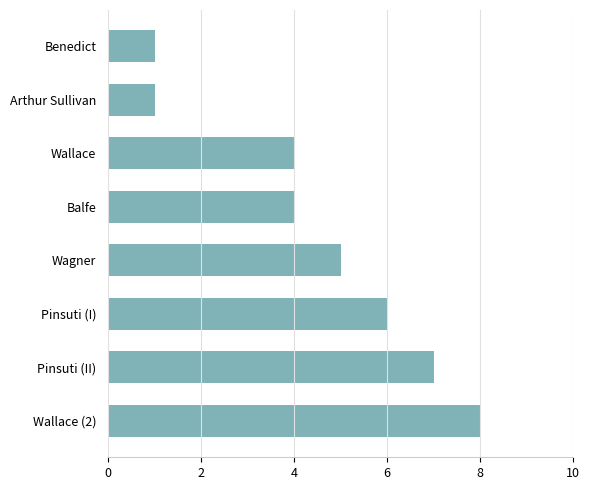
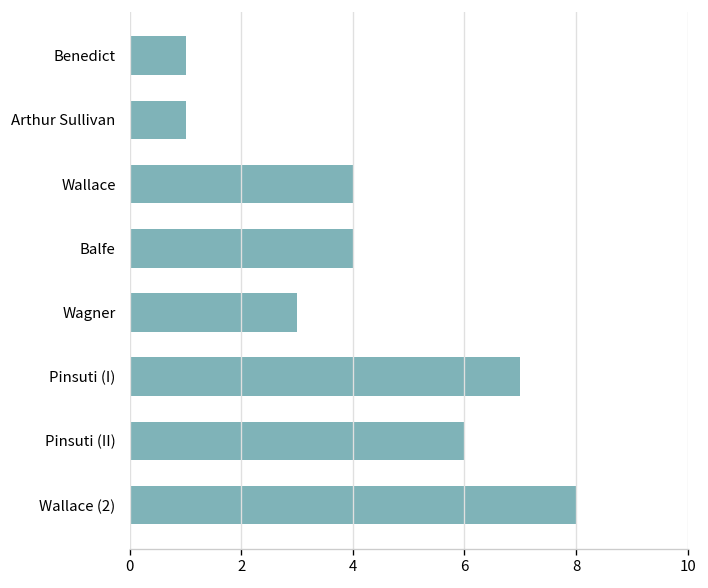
  {
    "Benedict": 1,
    "Arthur Sullivan": 1,
    "Wallace": 4,
    "Balfe": 4,
-   "Wagner": 5,
-   "Pinsuti (I)": 6,
-   "Pinsuti (II)": 7,
+   "Wagner": 3,
+   "Pinsuti (I)": 7,
+   "Pinsuti (II)": 6,
    "Wallace (2)": 8
  }
